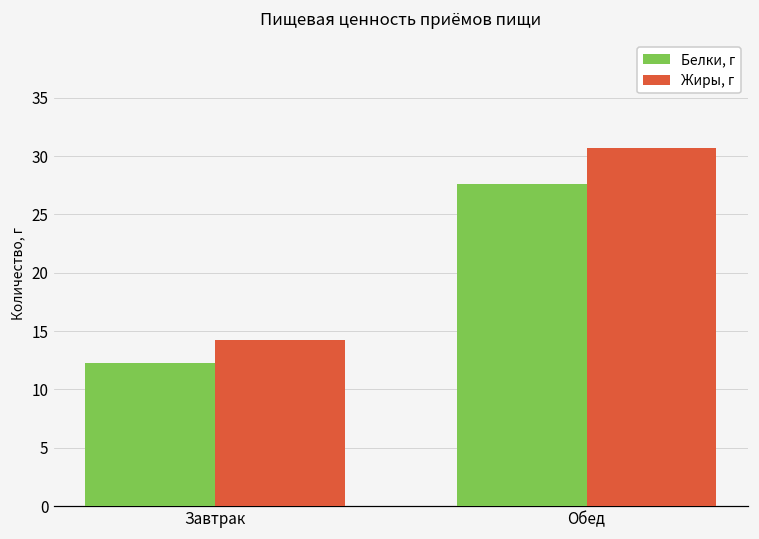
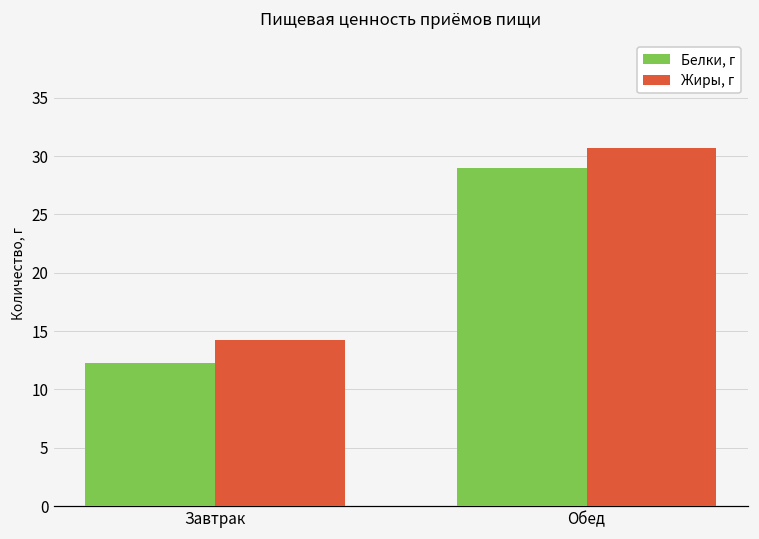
  {
    "Белки, г": {
      "Завтрак": 12.3,
-     "Обед": 27.6
+     "Обед": 29.0
    },
    "Жиры, г": {
      "Завтрак": 14.2,
      "Обед": 30.7
    }
  }
